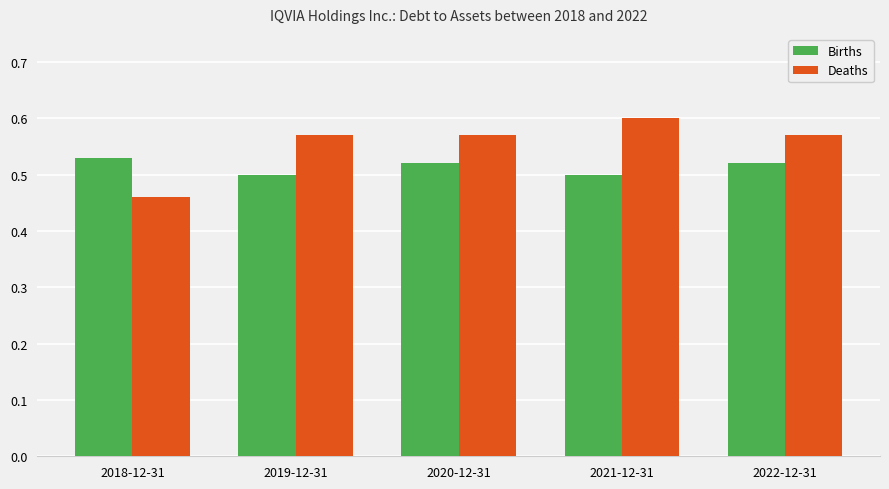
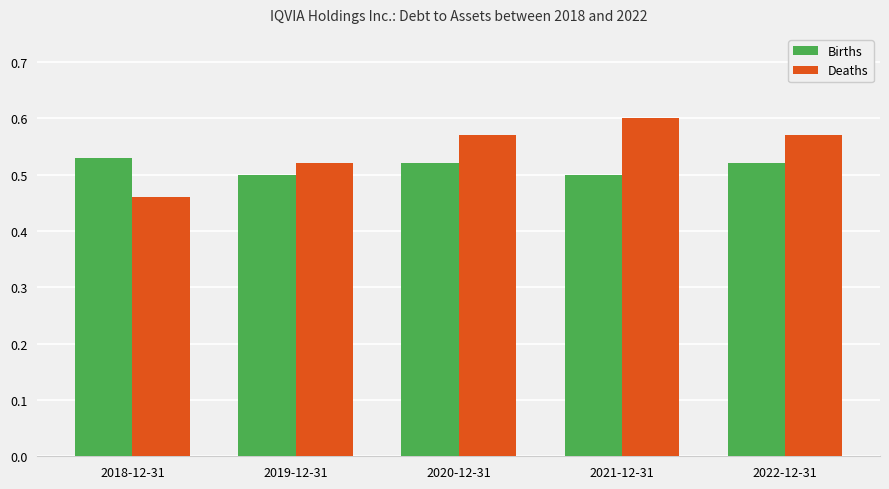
  {
    "Births": {
      "2018-12-31": 0.53,
      "2019-12-31": 0.50,
      "2020-12-31": 0.52,
      "2021-12-31": 0.50,
      "2022-12-31": 0.52
    },
    "Deaths": {
      "2018-12-31": 0.46,
-     "2019-12-31": 0.57,
+     "2019-12-31": 0.52,
      "2020-12-31": 0.57,
      "2021-12-31": 0.60,
      "2022-12-31": 0.57
    }
  }
